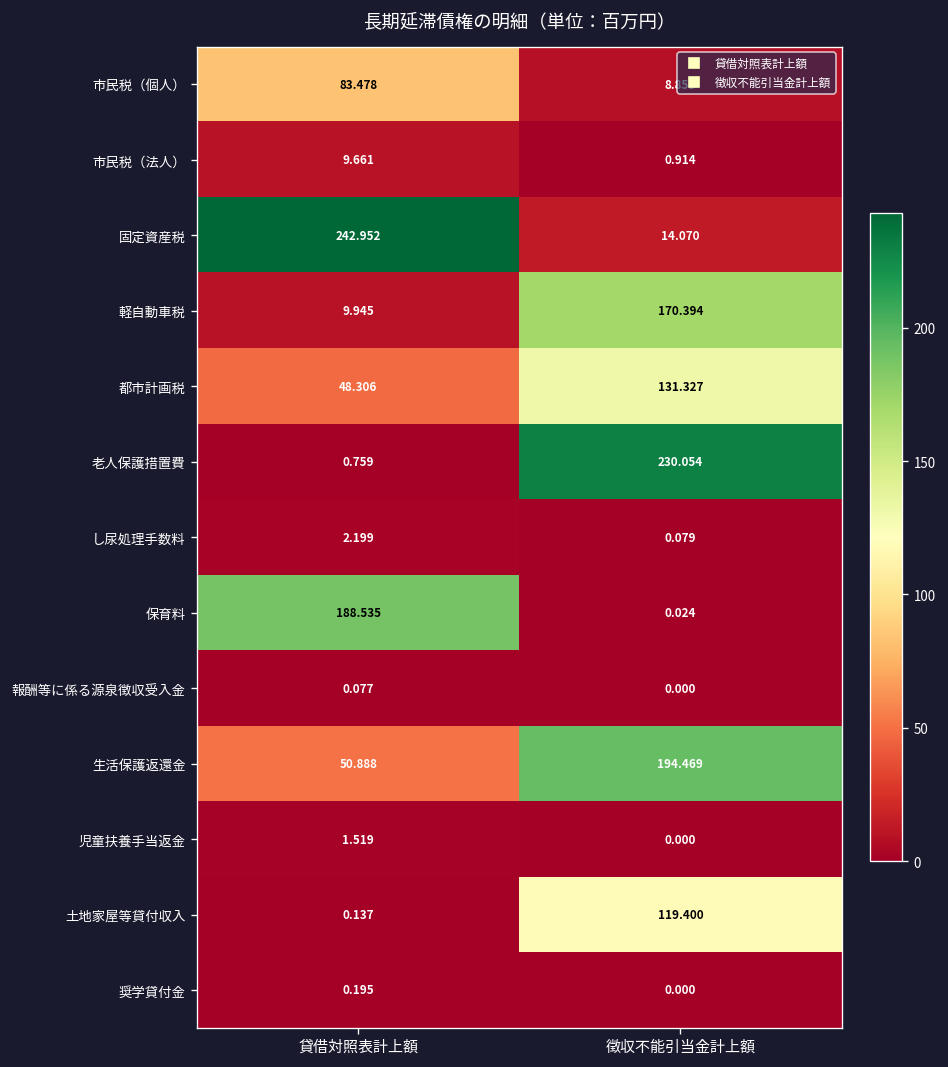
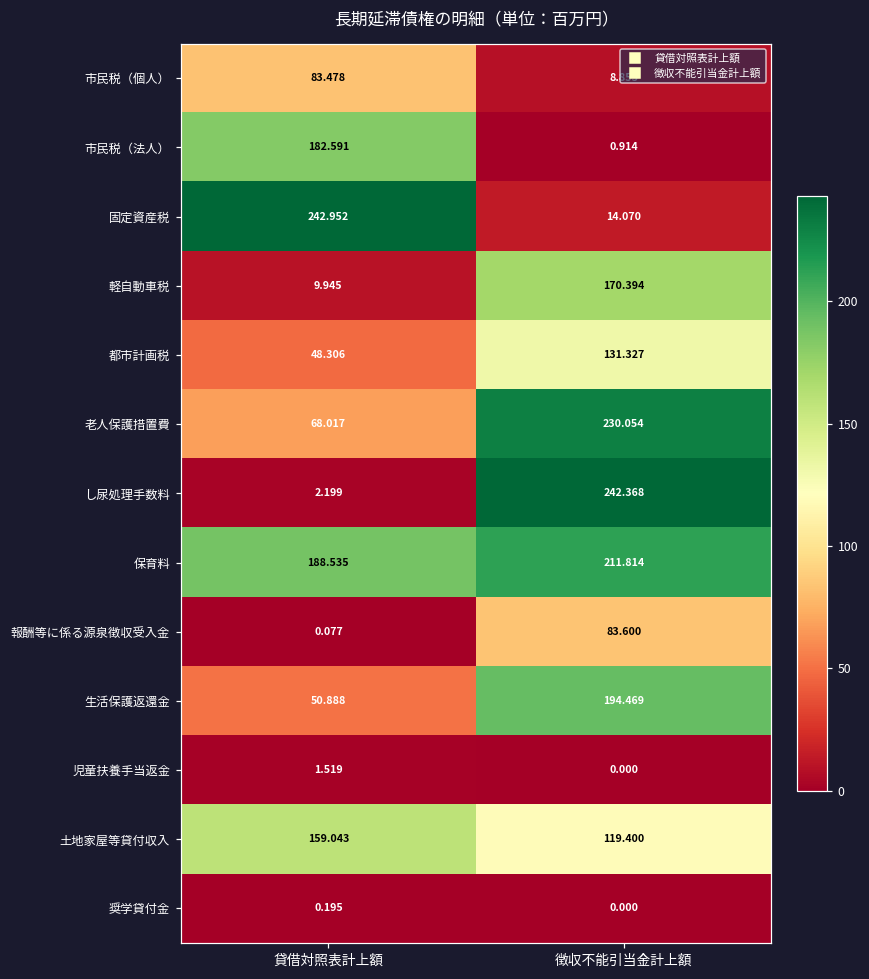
  {
    "市民税（個人）": {
      "貸借対照表計上額": 83.478
    },
    "市民税（法人）": {
-     "貸借対照表計上額": 9.661,
+     "貸借対照表計上額": 182.591,
      "徴収不能引当金計上額": 0.914
    },
    "固定資産税": {
      "貸借対照表計上額": 242.952,
      "徴収不能引当金計上額": 14.070
    },
    "軽自動車税": {
      "貸借対照表計上額": 9.945,
      "徴収不能引当金計上額": 170.394
    },
    "都市計画税": {
      "貸借対照表計上額": 48.306,
      "徴収不能引当金計上額": 131.327
    },
    "老人保護措置費": {
-     "貸借対照表計上額": 0.759,
+     "貸借対照表計上額": 68.017,
      "徴収不能引当金計上額": 230.054
    },
    "し尿処理手数料": {
      "貸借対照表計上額": 2.199,
-     "徴収不能引当金計上額": 0.079
+     "徴収不能引当金計上額": 242.368
    },
    "保育料": {
      "貸借対照表計上額": 188.535,
-     "徴収不能引当金計上額": 0.024
+     "徴収不能引当金計上額": 211.814
    },
    "報酬等に係る源泉徴収受入金": {
      "貸借対照表計上額": 0.077,
-     "徴収不能引当金計上額": 0.000
+     "徴収不能引当金計上額": 83.600
    },
    "生活保護返還金": {
      "貸借対照表計上額": 50.888,
      "徴収不能引当金計上額": 194.469
    },
    "児童扶養手当返金": {
      "貸借対照表計上額": 1.519,
      "徴収不能引当金計上額": 0.000
    },
    "土地家屋等貸付収入": {
-     "貸借対照表計上額": 0.137,
+     "貸借対照表計上額": 159.043,
      "徴収不能引当金計上額": 119.400
    },
    "奨学貸付金": {
      "貸借対照表計上額": 0.195,
      "徴収不能引当金計上額": 0.000
    }
  }
